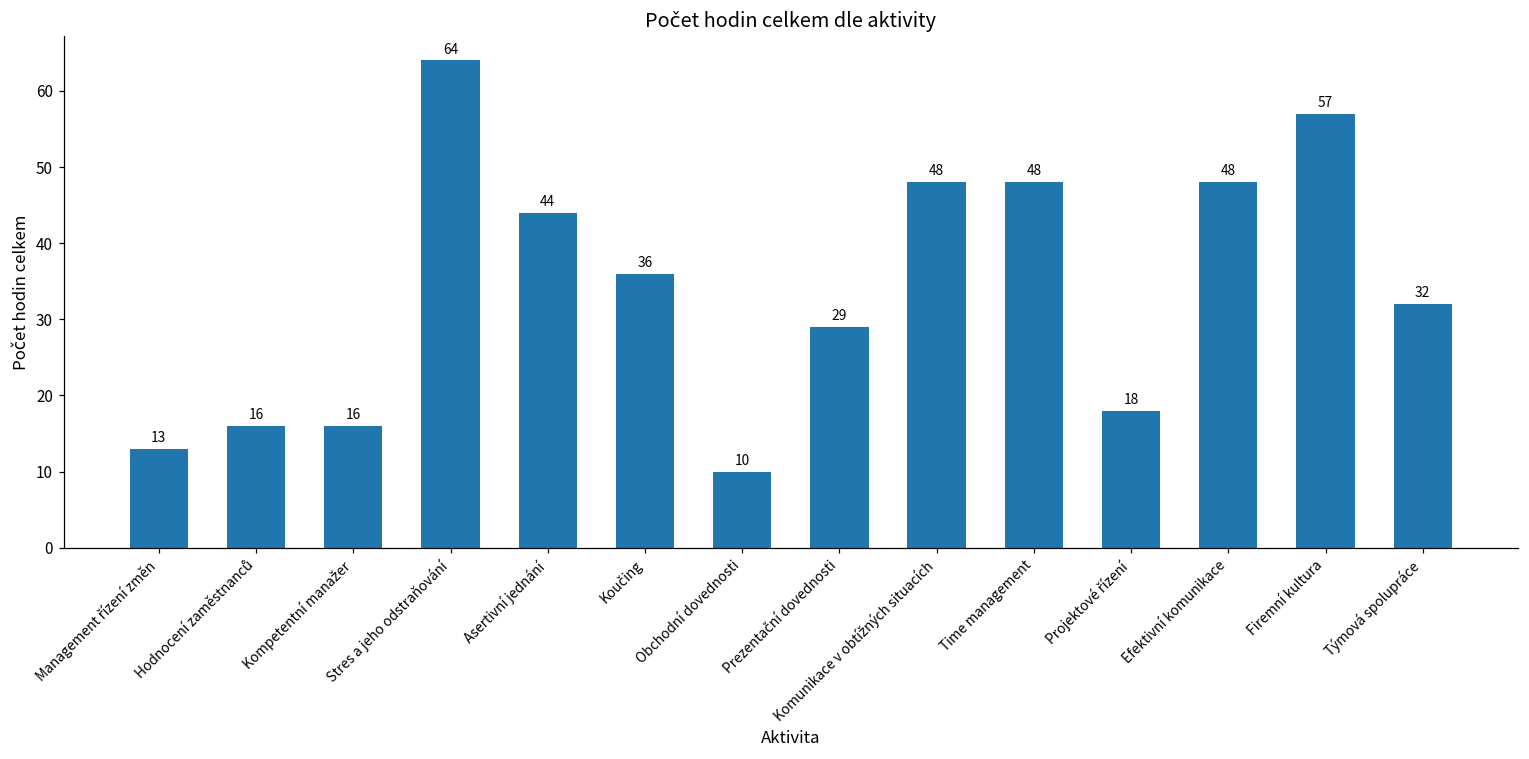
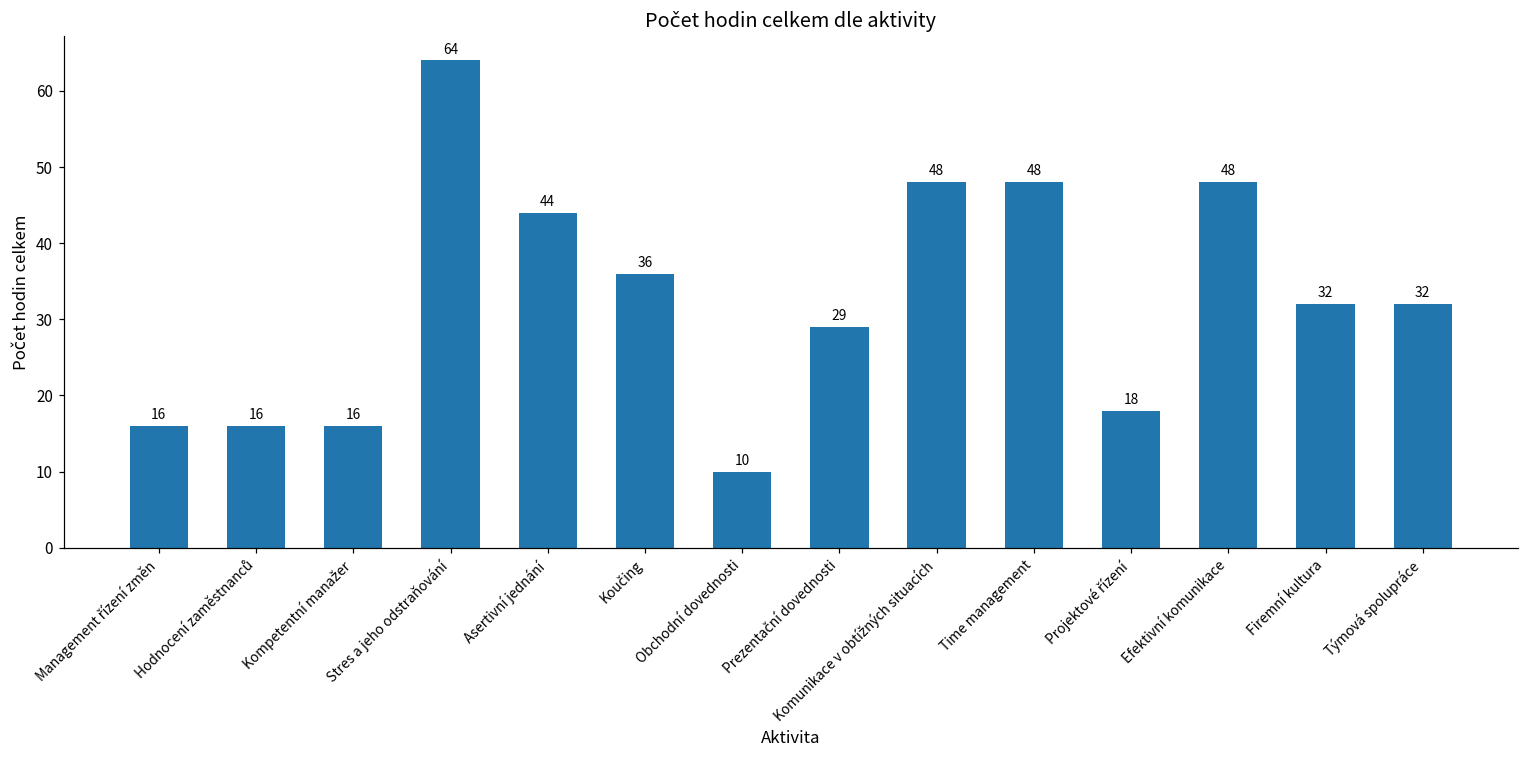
  {
-   "Management řízení změn": 13,
+   "Management řízení změn": 16,
    "Hodnocení zaměstnanců": 16,
    "Kompetentní manažer": 16,
    "Stres a jeho odstraňování": 64,
    "Asertivní jednání": 44,
    "Koučing": 36,
    "Obchodní dovednosti": 10,
    "Prezentační dovednosti": 29,
    "Komunikace v obtížných situacích": 48,
    "Time management": 48,
    "Projektové řízení": 18,
    "Efektivní komunikace": 48,
-   "Firemní kultura": 57,
+   "Firemní kultura": 32,
    "Týmová spolupráce": 32
  }
